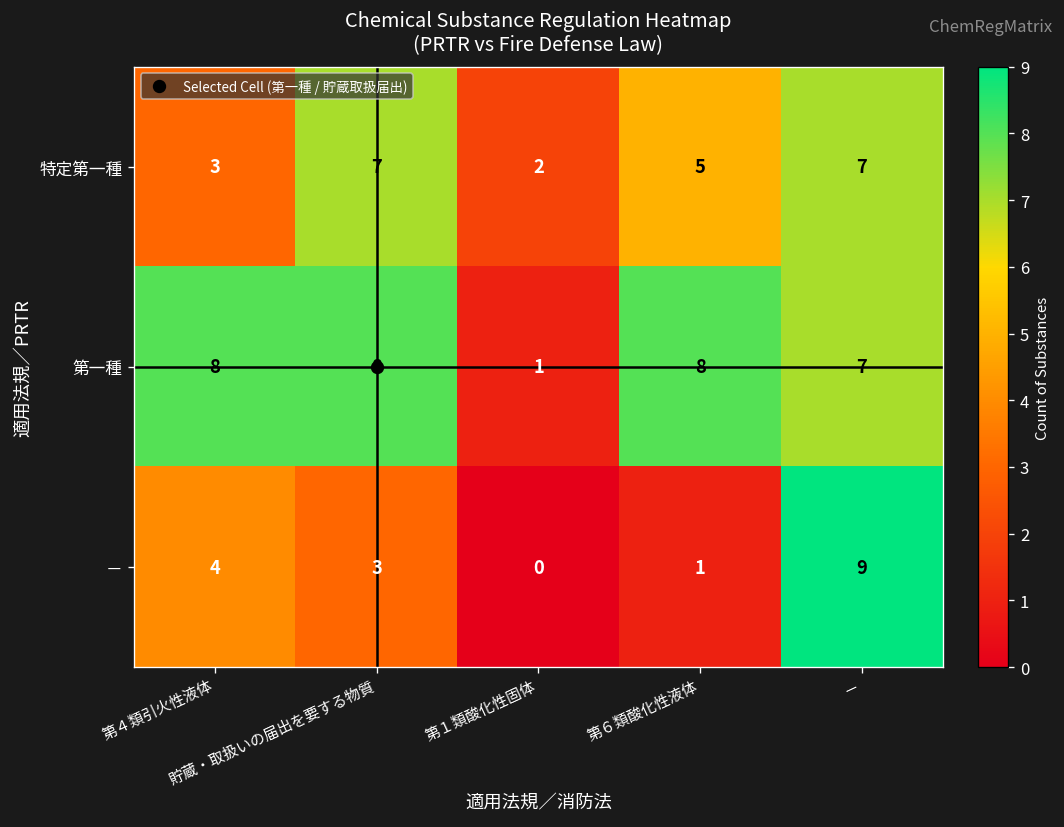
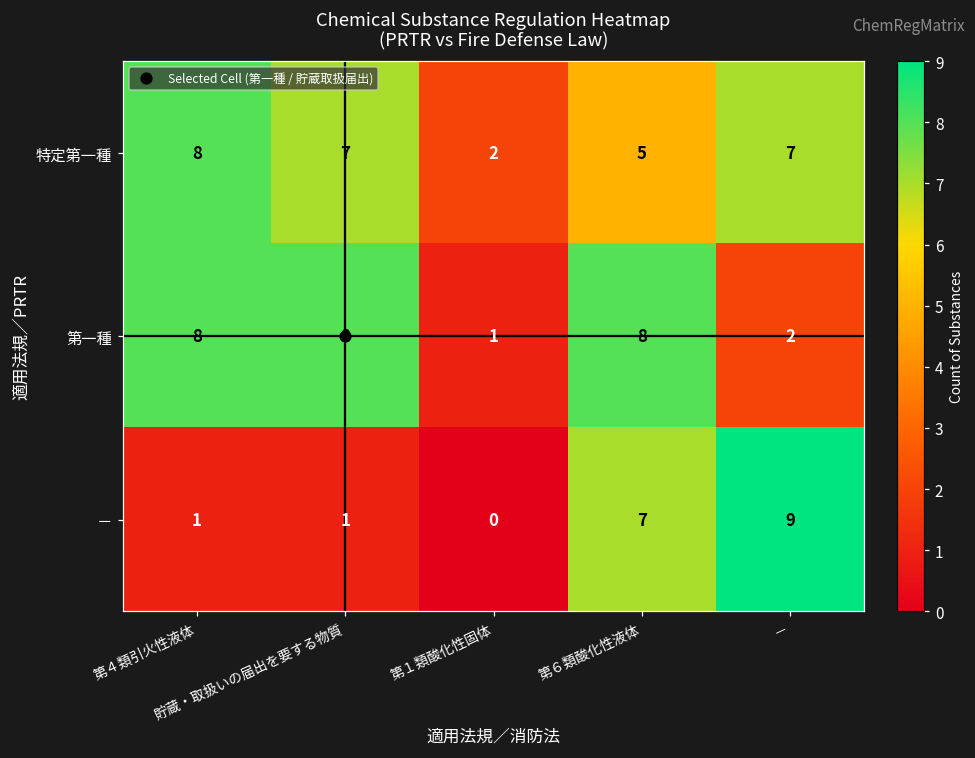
  {
    "特定第一種": {
-     "第４類引火性液体": 3,
+     "第４類引火性液体": 8,
      "貯蔵・取扱いの届出を要する物質": 7,
      "第１類酸化性固体": 2,
      "第６類酸化性液体": 5,
      "－": 7
    },
    "第一種": {
      "第４類引火性液体": 8,
      "第１類酸化性固体": 1,
      "第６類酸化性液体": 8,
-     "－": 7
+     "－": 2
    },
    "－": {
-     "第４類引火性液体": 4,
-     "貯蔵・取扱いの届出を要する物質": 3,
+     "第４類引火性液体": 1,
+     "貯蔵・取扱いの届出を要する物質": 1,
      "第１類酸化性固体": 0,
-     "第６類酸化性液体": 1,
+     "第６類酸化性液体": 7,
      "－": 9
    }
  }
